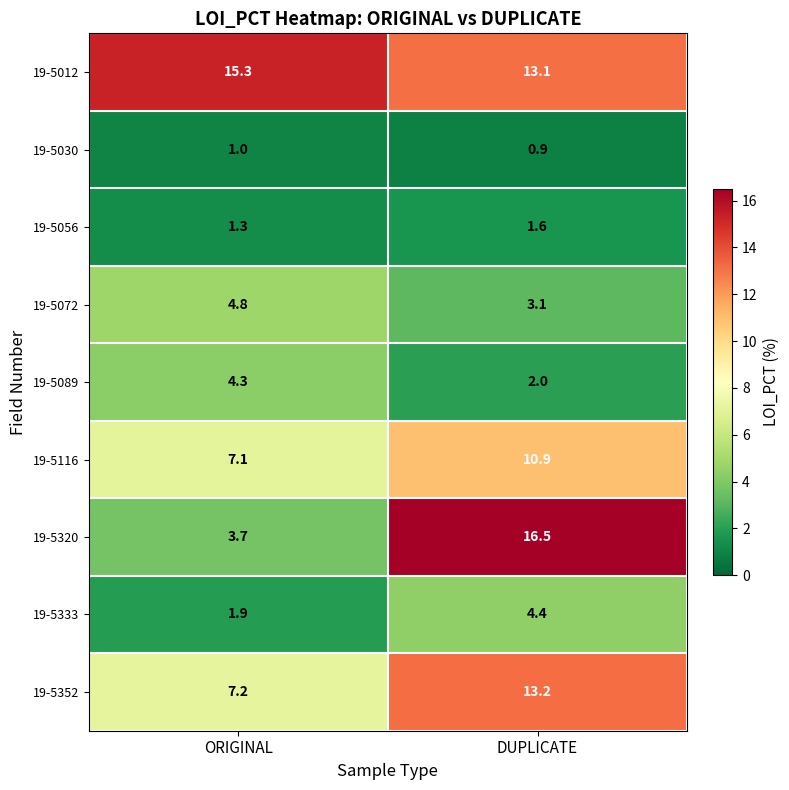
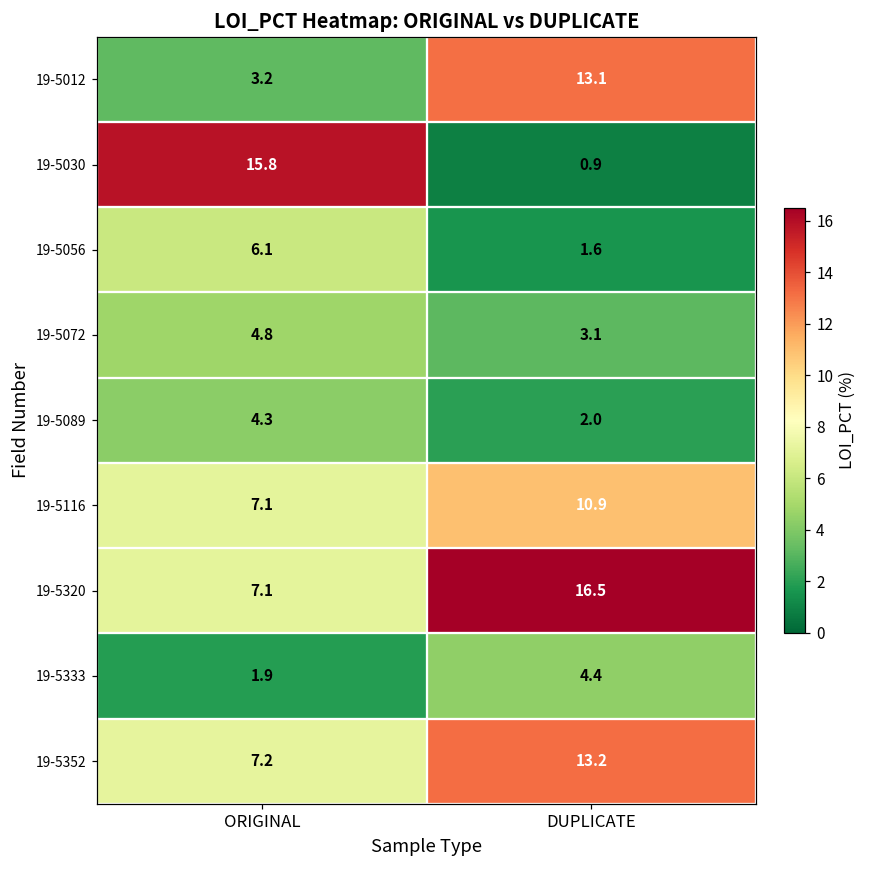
  {
    "19-5012": {
-     "ORIGINAL": 15.3,
+     "ORIGINAL": 3.2,
      "DUPLICATE": 13.1
    },
    "19-5030": {
-     "ORIGINAL": 1.0,
+     "ORIGINAL": 15.8,
      "DUPLICATE": 0.9
    },
    "19-5056": {
-     "ORIGINAL": 1.3,
+     "ORIGINAL": 6.1,
      "DUPLICATE": 1.6
    },
    "19-5072": {
      "ORIGINAL": 4.8,
      "DUPLICATE": 3.1
    },
    "19-5089": {
      "ORIGINAL": 4.3,
      "DUPLICATE": 2.0
    },
    "19-5116": {
      "ORIGINAL": 7.1,
      "DUPLICATE": 10.9
    },
    "19-5320": {
-     "ORIGINAL": 3.7,
+     "ORIGINAL": 7.1,
      "DUPLICATE": 16.5
    },
    "19-5333": {
      "ORIGINAL": 1.9,
      "DUPLICATE": 4.4
    },
    "19-5352": {
      "ORIGINAL": 7.2,
      "DUPLICATE": 13.2
    }
  }
